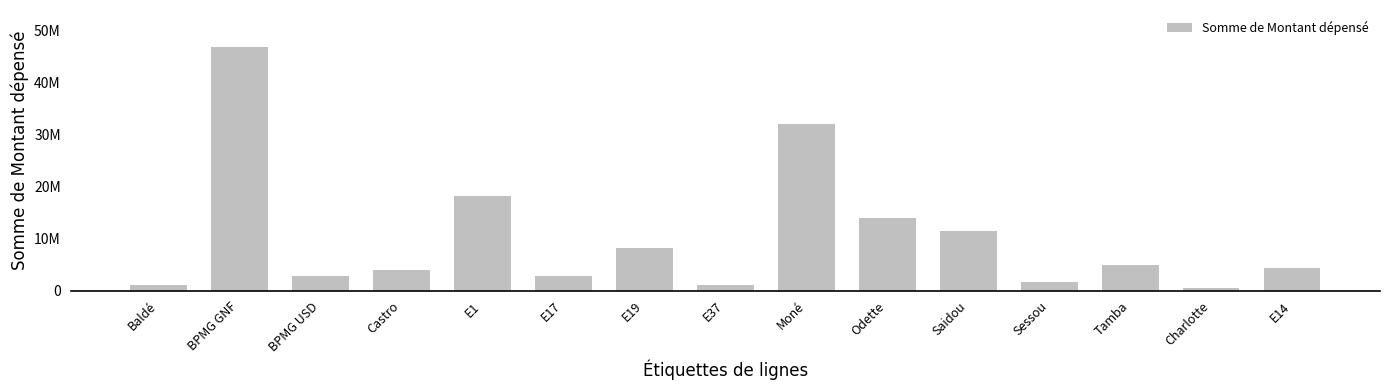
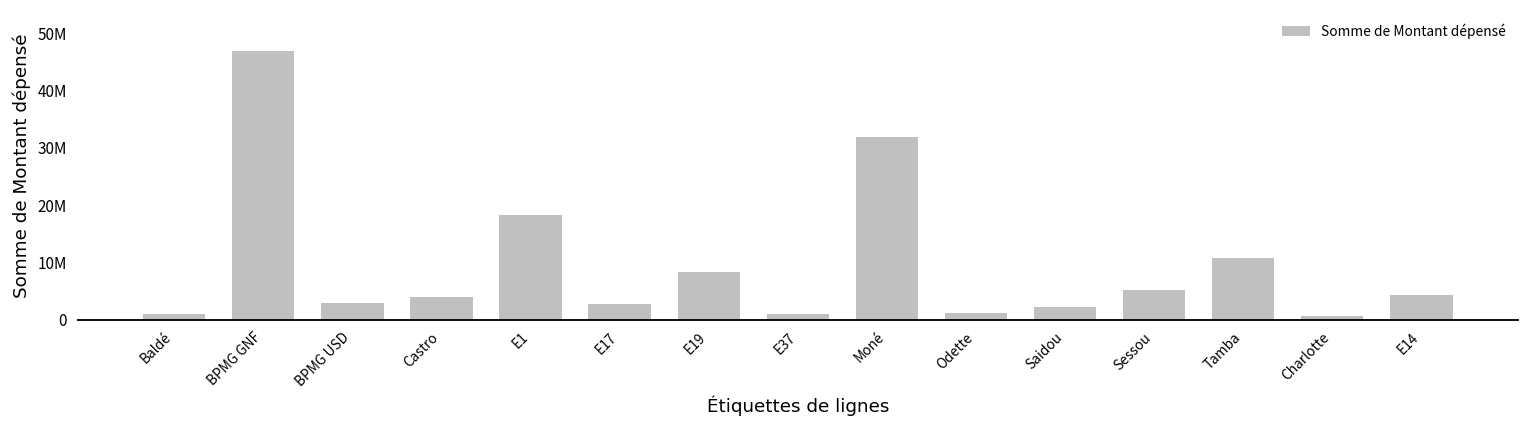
  {
    "Baldé": 1000000,
    "BPMG GNF": 47000000,
    "BPMG USD": 3000000,
    "Castro": 4000000,
    "E1": 18000000,
    "E17": 3000000,
    "E19": 8000000,
    "E37": 1000000,
    "Moné": 32000000,
-   "Odette": 14000000,
-   "Saidou": 11000000,
-   "Sessou": 2000000,
-   "Tamba": 5000000,
+   "Odette": 1000000,
+   "Saidou": 2000000,
+   "Sessou": 5000000,
+   "Tamba": 11000000,
    "Charlotte": 1000000,
    "E14": 4000000
  }
